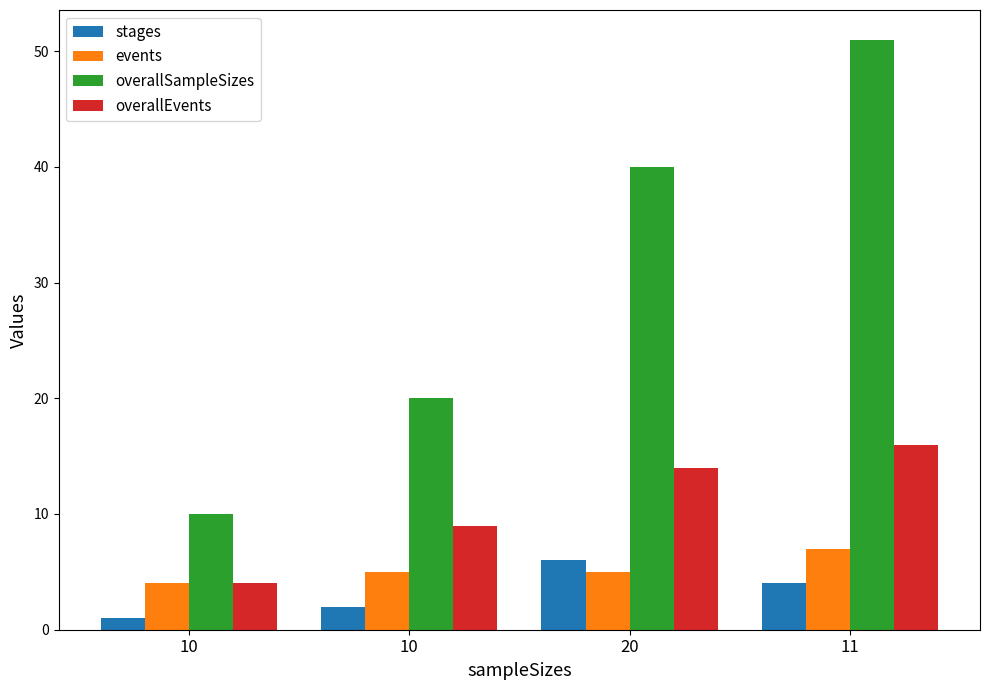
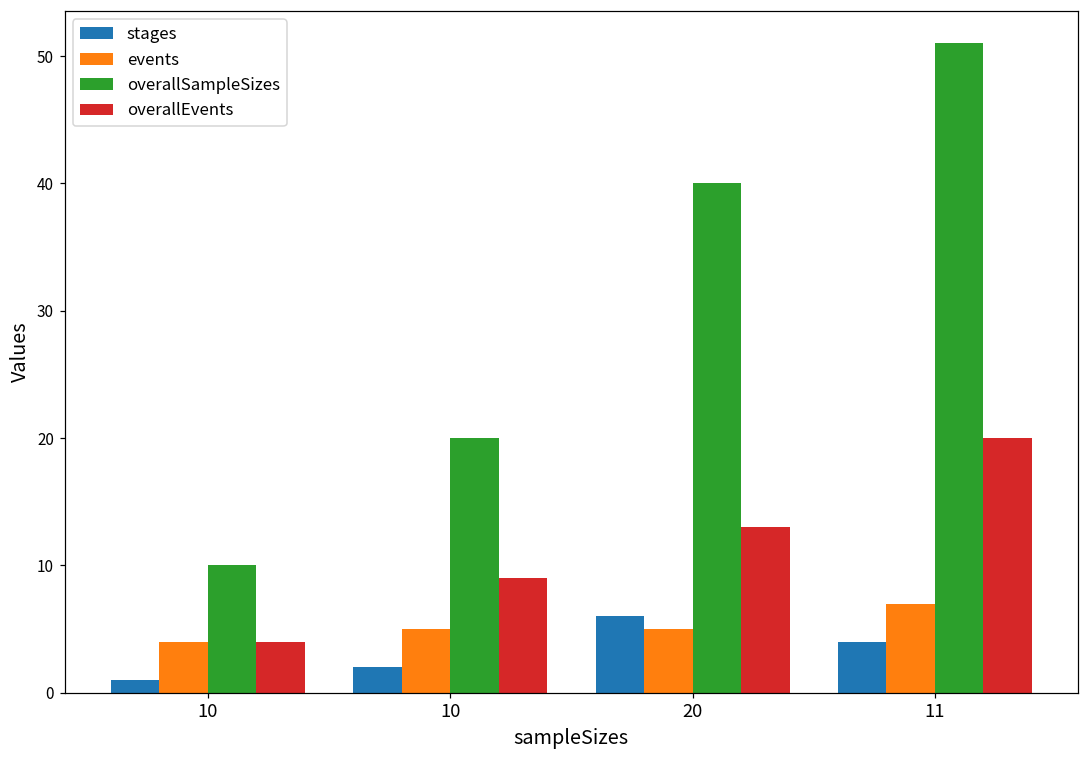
  {
    "stages": {
      "20": 6,
      "11": 4
    },
    "events": {
      "20": 5,
      "11": 7
    },
    "overallSampleSizes": {
      "20": 40,
      "11": 51
    },
    "overallEvents": {
-     "20": 14,
-     "11": 16
+     "20": 13,
+     "11": 20
    }
  }
